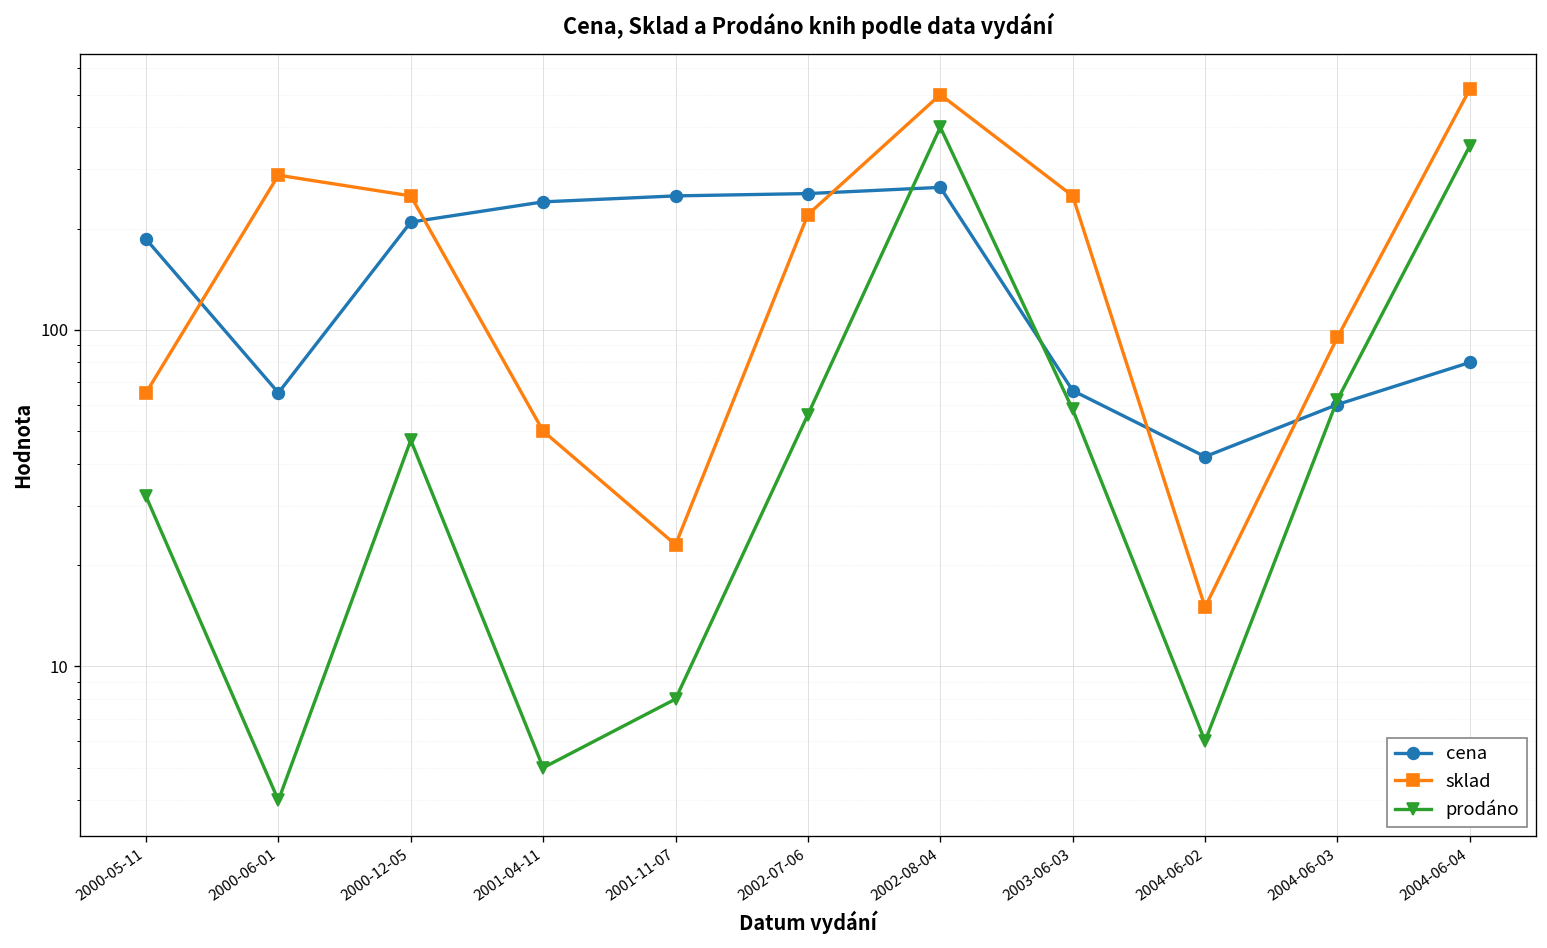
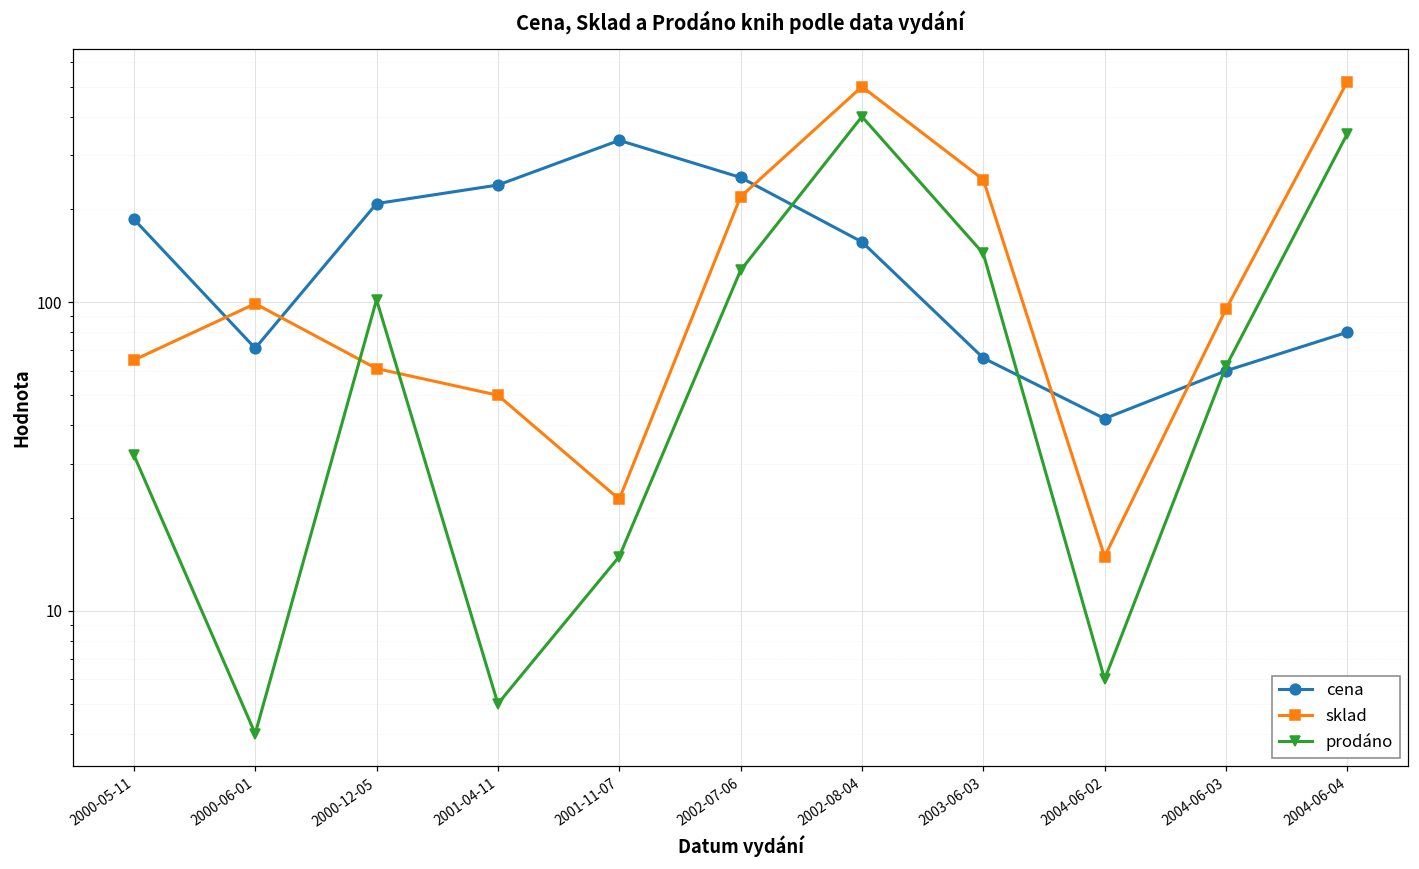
  {
    "cena": {
      "2000-05-11": 190,
-     "2000-06-01": 65,
+     "2000-06-01": 71,
      "2000-12-05": 210,
      "2001-04-11": 240,
-     "2001-11-07": 250,
+     "2001-11-07": 340,
      "2002-07-06": 250,
-     "2002-08-04": 270,
+     "2002-08-04": 160,
      "2003-06-03": 66,
      "2004-06-02": 42,
      "2004-06-03": 60,
      "2004-06-04": 80
    },
    "sklad": {
      "2000-05-11": 65,
-     "2000-06-01": 290,
-     "2000-12-05": 250,
+     "2000-06-01": 99,
+     "2000-12-05": 61,
      "2001-04-11": 50,
      "2001-11-07": 23,
      "2002-07-06": 220,
      "2002-08-04": 500,
      "2003-06-03": 250,
      "2004-06-02": 15,
      "2004-06-03": 95,
      "2004-06-04": 520
    },
    "prodáno": {
      "2000-05-11": 32,
      "2000-06-01": 4,
-     "2000-12-05": 47,
+     "2000-12-05": 102,
      "2001-04-11": 5,
-     "2001-11-07": 8,
-     "2002-07-06": 56,
+     "2001-11-07": 15,
+     "2002-07-06": 130,
      "2002-08-04": 400,
-     "2003-06-03": 58,
+     "2003-06-03": 140,
      "2004-06-02": 6,
      "2004-06-03": 62,
      "2004-06-04": 350
    }
  }
